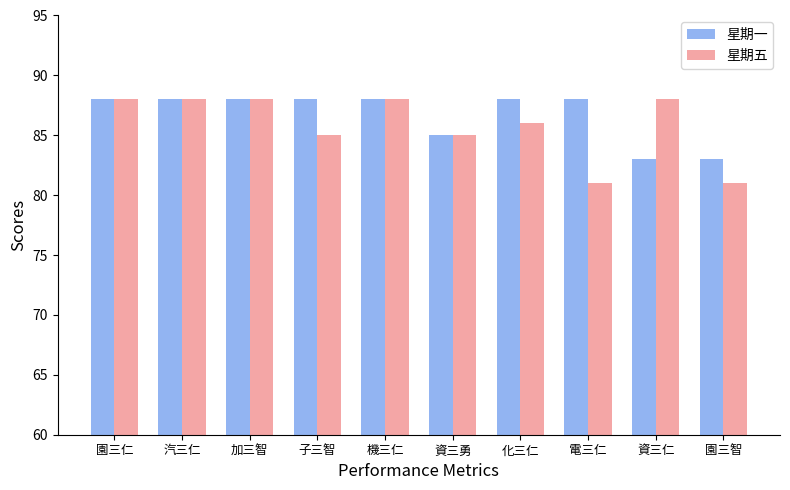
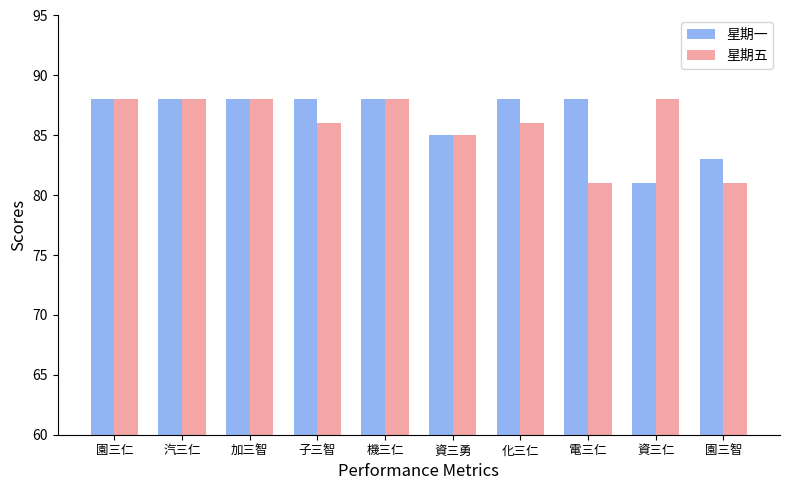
  {
    "星期一": {
      "園三仁": 88,
      "汽三仁": 88,
      "加三智": 88,
      "子三智": 88,
      "機三仁": 88,
      "資三勇": 85,
      "化三仁": 88,
      "電三仁": 88,
-     "資三仁": 83,
+     "資三仁": 81,
      "園三智": 83
    },
    "星期五": {
      "園三仁": 88,
      "汽三仁": 88,
      "加三智": 88,
-     "子三智": 85,
+     "子三智": 86,
      "機三仁": 88,
      "資三勇": 85,
      "化三仁": 86,
      "電三仁": 81,
      "資三仁": 88,
      "園三智": 81
    }
  }
